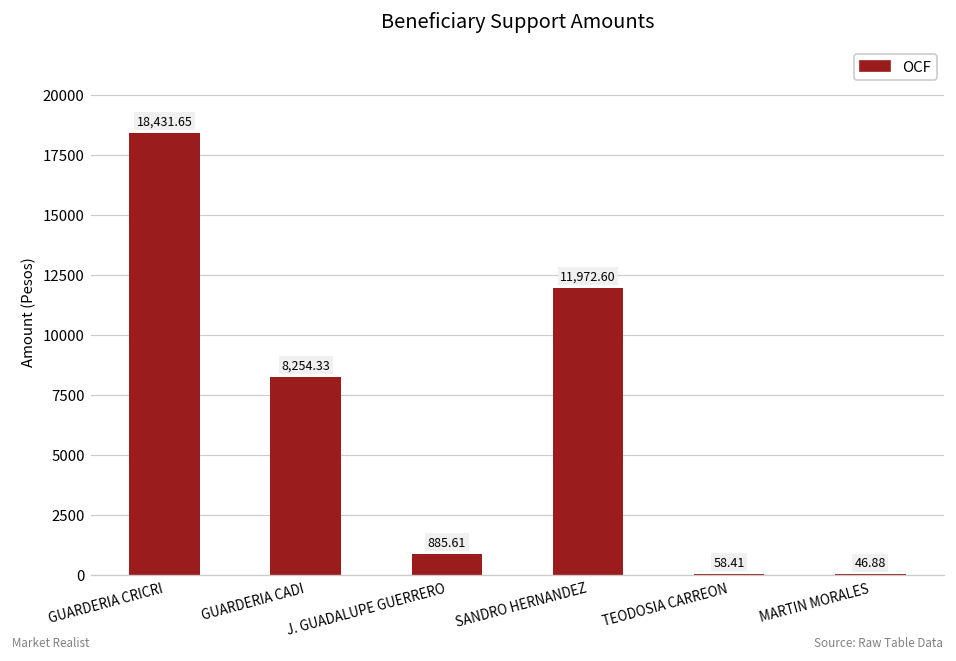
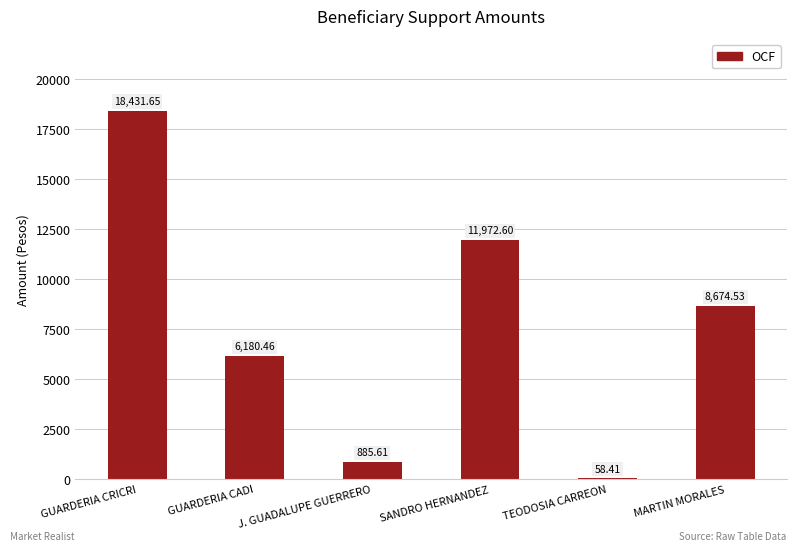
  {
-   "GUARDERIA CADI": "8,254.33",
-   "MARTIN MORALES": "46.88"
+   "GUARDERIA CADI": "6,180.46",
+   "MARTIN MORALES": "8,674.53"
  }
